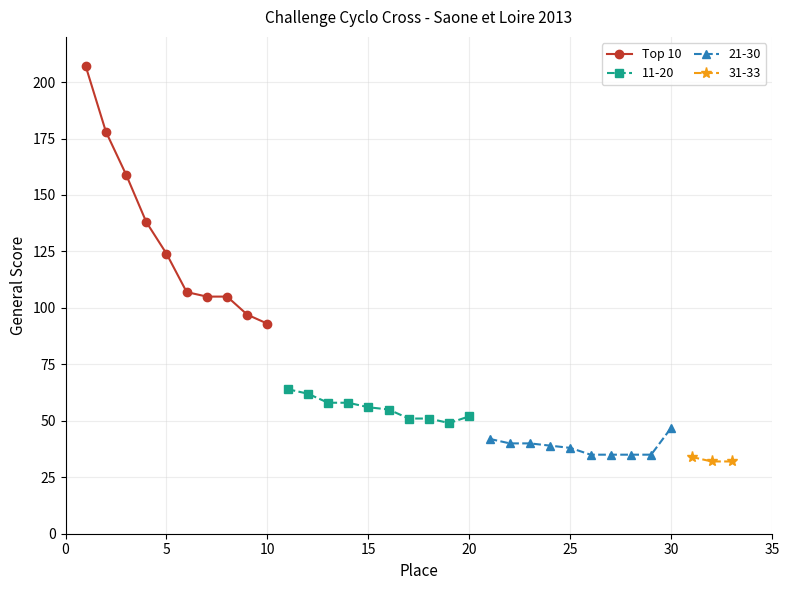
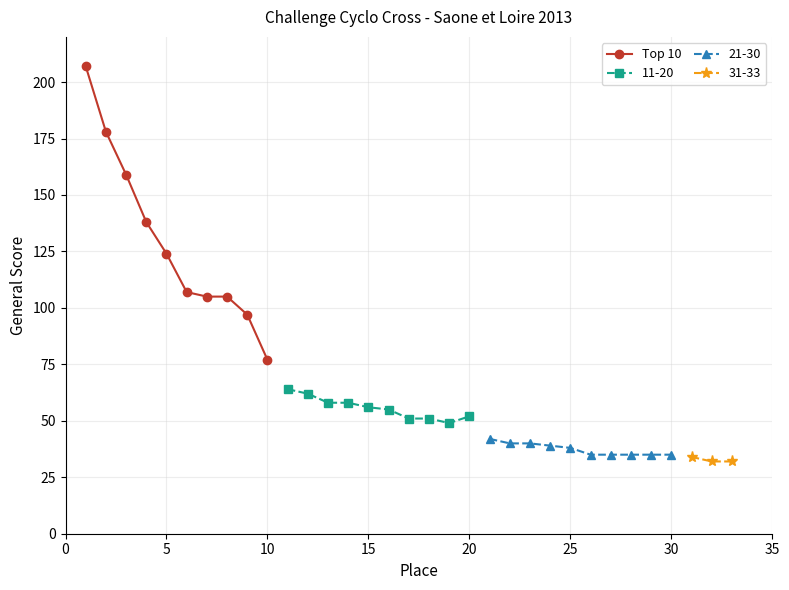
  {
    "Top 10": {
      "5": 124,
-     "10": 93
+     "10": 77
    },
    "11-20": {
      "15": 56,
      "20": 52
    },
    "21-30": {
      "25": 38,
-     "30": 47
+     "30": 35
    }
  }
